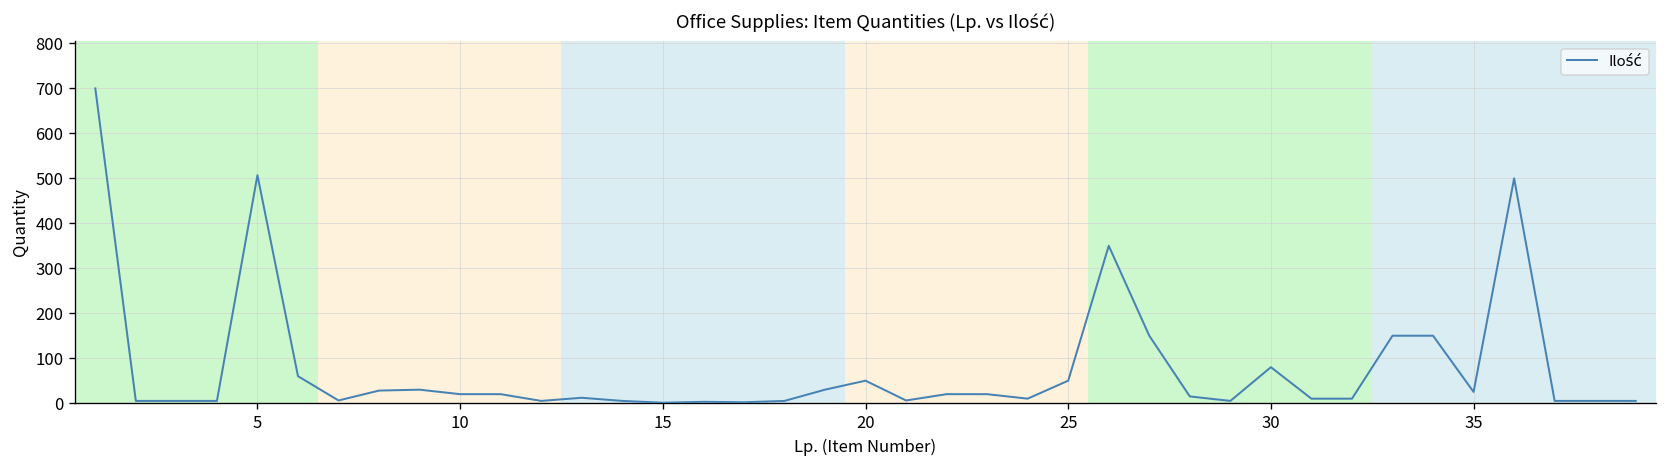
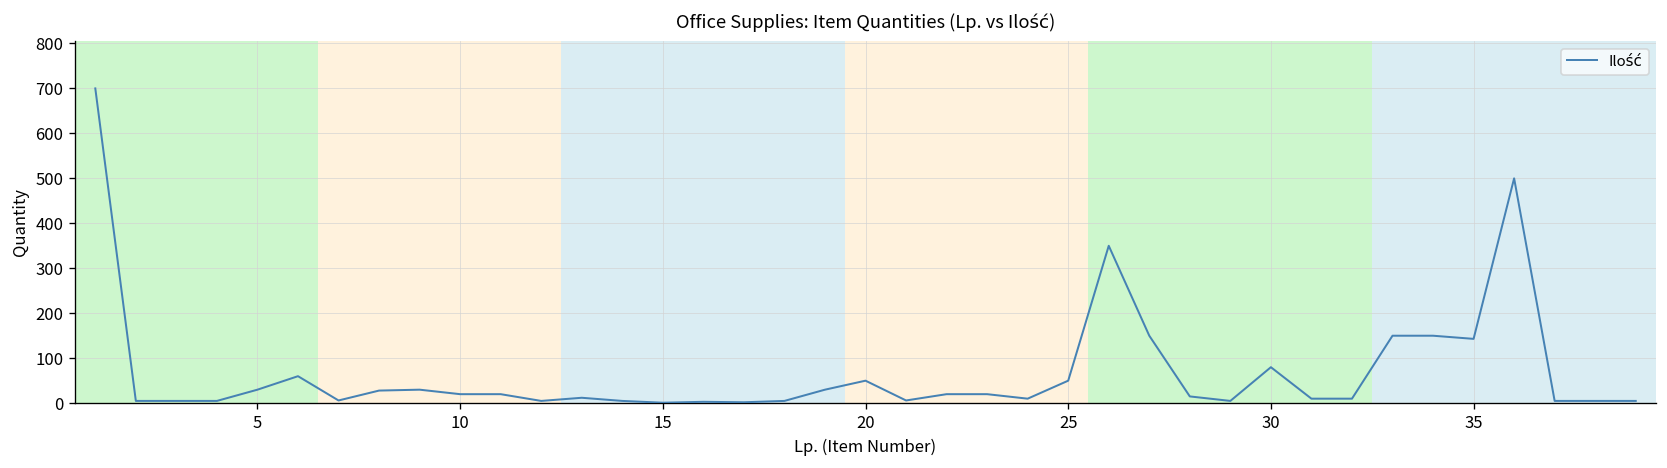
  {
-   "5": 510,
+   "5": 30,
    "10": 20,
    "15": 0,
    "20": 50,
    "25": 50,
    "30": 80,
-   "35": 30
+   "35": 140
  }
